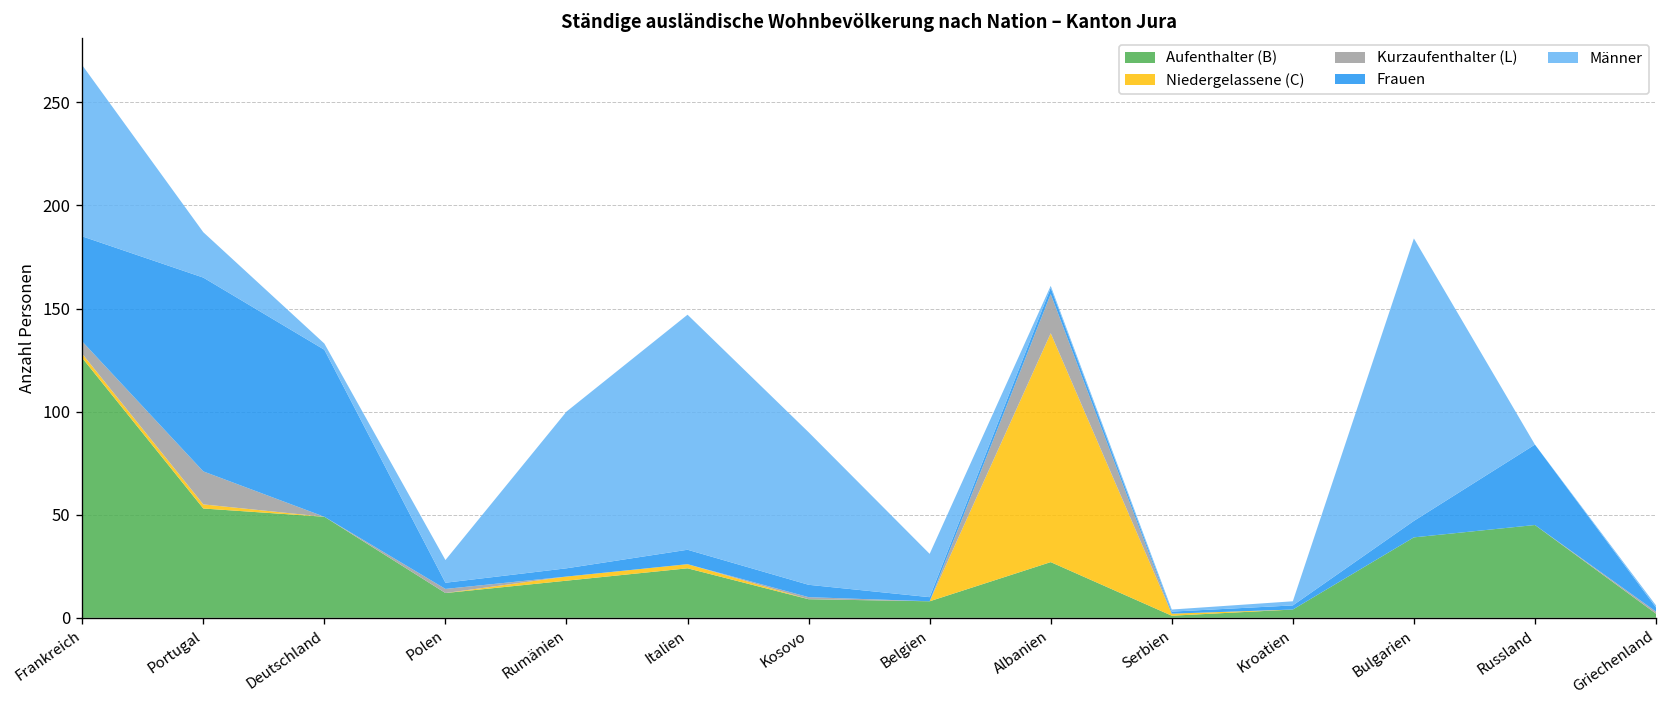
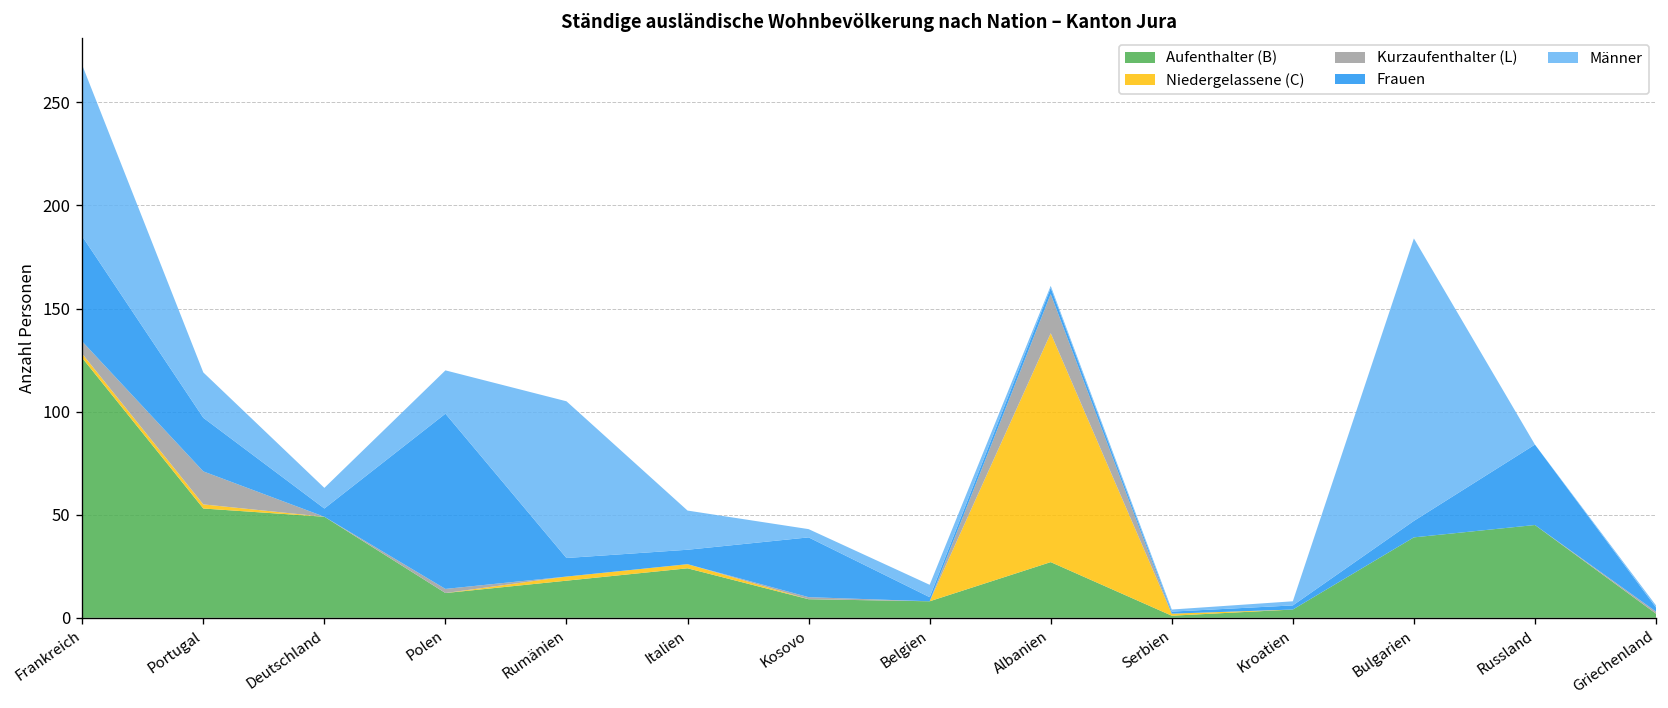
  {
    "Aufenthalter (B)": {
      "Frankreich": 126,
      "Portugal": 53,
      "Rumänien": 18,
      "Italien": 24,
      "Albanien": 27
    },
    "Niedergelassene (C)": {
      "Frankreich": 2,
      "Portugal": 2,
      "Albanien": 111
    },
    "Kurzaufenthalter (L)": {
      "Frankreich": 6,
      "Portugal": 16,
      "Polen": 2,
      "Albanien": 19
    },
    "Frauen": {
      "Frankreich": 51,
-     "Portugal": 94,
-     "Deutschland": 81,
-     "Polen": 3,
-     "Rumänien": 4,
+     "Portugal": 26,
+     "Deutschland": 4,
+     "Polen": 85,
+     "Rumänien": 9,
      "Italien": 7,
-     "Kosovo": 6,
+     "Kosovo": 29,
      "Belgien": 2,
      "Kroatien": 2,
      "Bulgarien": 8
    },
    "Männer": {
      "Frankreich": 83,
      "Portugal": 22,
-     "Deutschland": 3,
-     "Polen": 11,
+     "Deutschland": 10,
+     "Polen": 21,
      "Rumänien": 76,
-     "Italien": 114,
-     "Kosovo": 74,
-     "Belgien": 21,
+     "Italien": 19,
+     "Kosovo": 4,
+     "Belgien": 6,
      "Kroatien": 2,
      "Bulgarien": 137
    }
  }
